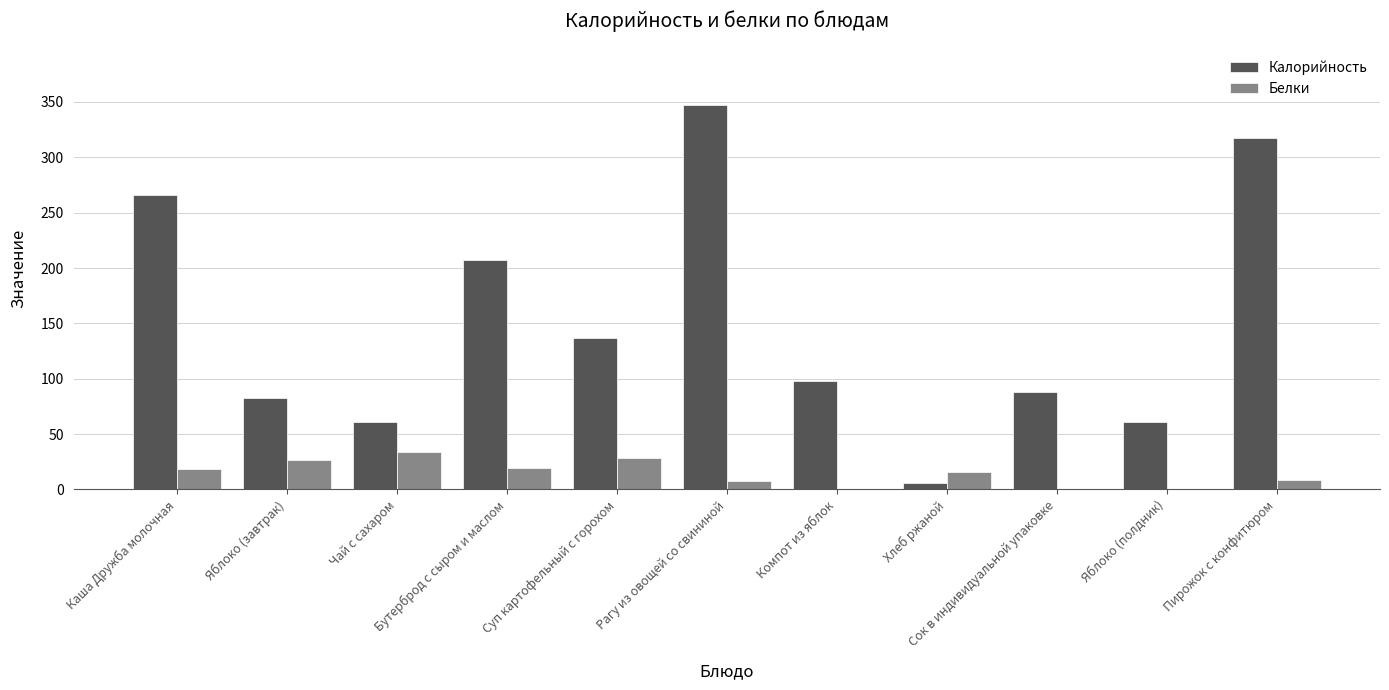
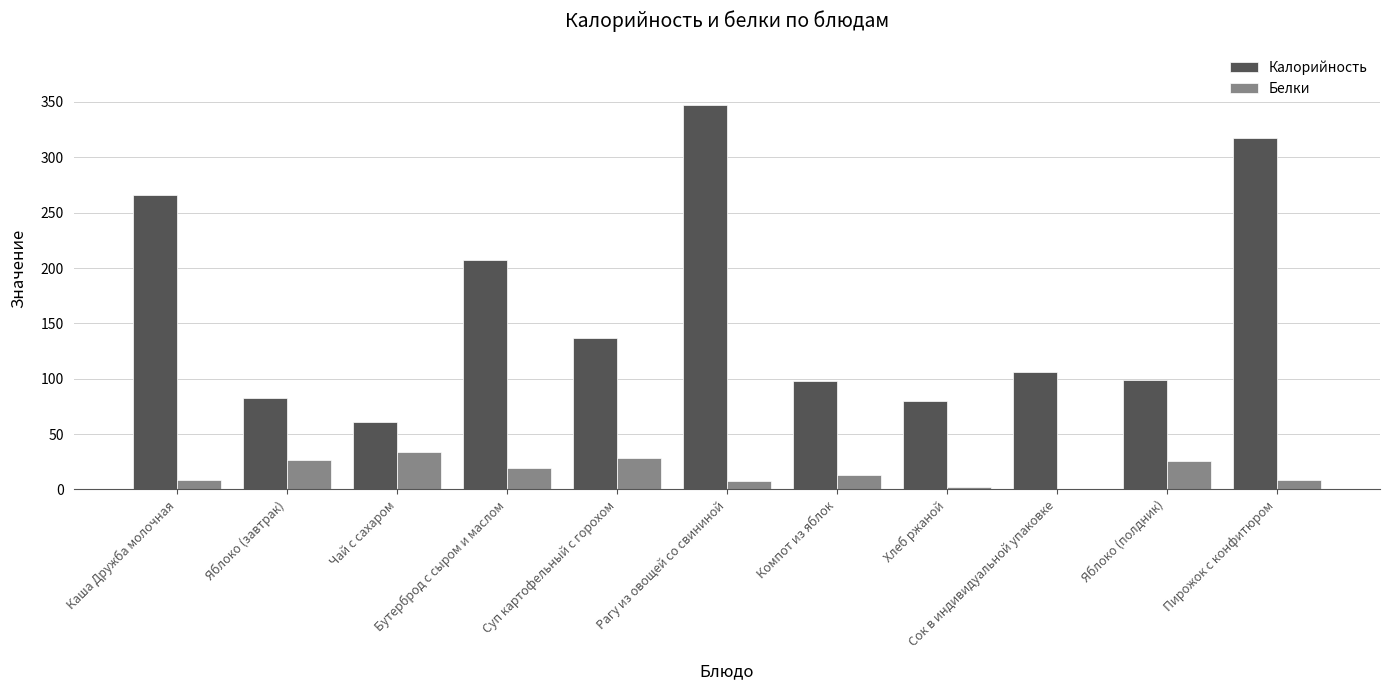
  {
    "Калорийность": {
      "Каша Дружба молочная": 266,
      "Яблоко (завтрак)": 83,
      "Чай с сахаром": 61,
      "Бутерброд с сыром и маслом": 207,
      "Суп картофельный с горохом": 137,
      "Рагу из овощей со свининой": 347,
      "Компот из яблок": 98,
-     "Хлеб ржаной": 6,
-     "Сок в индивидуальной упаковке": 88,
-     "Яблоко (полдник)": 61,
+     "Хлеб ржаной": 80,
+     "Сок в индивидуальной упаковке": 106,
+     "Яблоко (полдник)": 99,
      "Пирожок с конфитюром": 317
    },
    "Белки": {
-     "Каша Дружба молочная": 18,
+     "Каша Дружба молочная": 9,
      "Яблоко (завтрак)": 27,
      "Чай с сахаром": 34,
      "Бутерброд с сыром и маслом": 19,
      "Суп картофельный с горохом": 28,
      "Рагу из овощей со свининой": 8,
-     "Компот из яблок": 0,
-     "Хлеб ржаной": 16,
+     "Компот из яблок": 13,
+     "Хлеб ржаной": 3,
      "Сок в индивидуальной упаковке": 0,
-     "Яблоко (полдник)": 1,
+     "Яблоко (полдник)": 26,
      "Пирожок с конфитюром": 9
    }
  }
